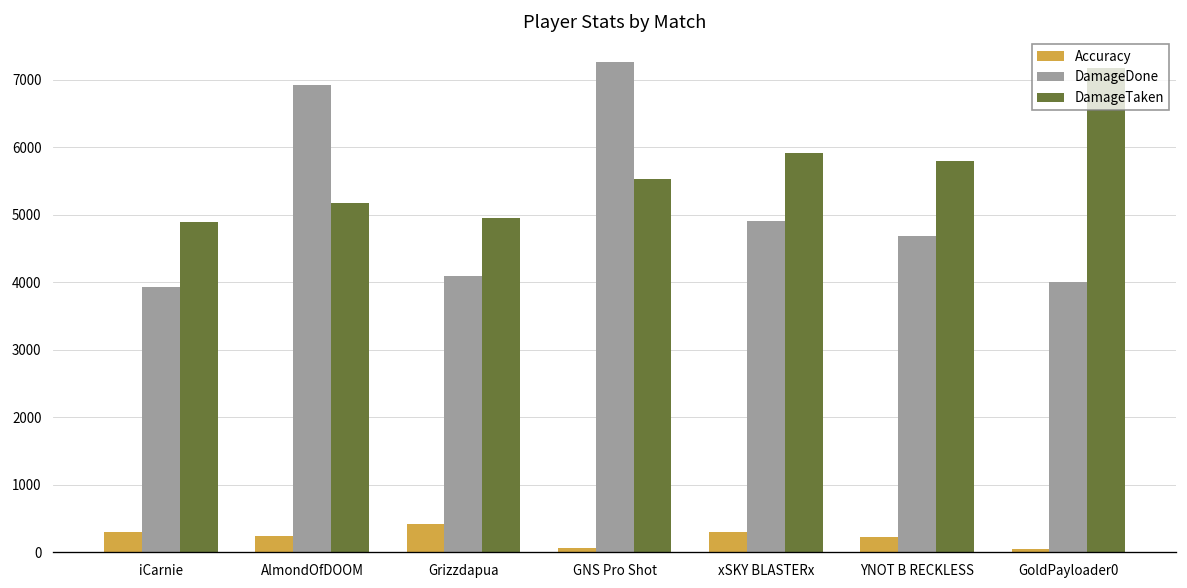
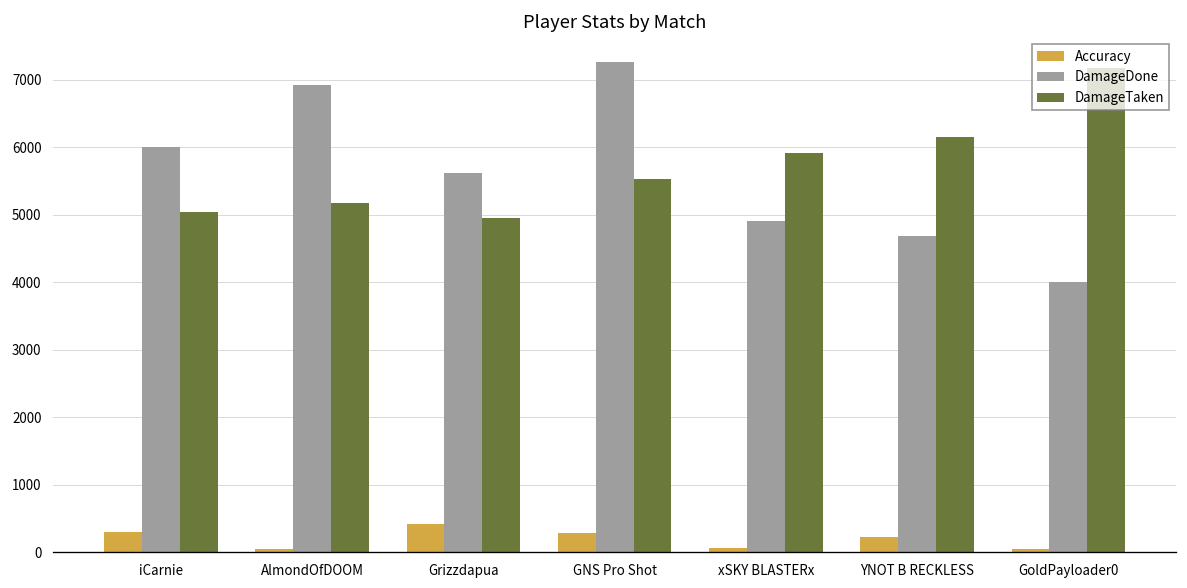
  {
    "Accuracy": {
      "iCarnie": 300,
-     "AlmondOfDOOM": 200,
+     "AlmondOfDOOM": 0,
      "Grizzdapua": 400,
-     "GNS Pro Shot": 100,
-     "xSKY BLASTERx": 300,
+     "GNS Pro Shot": 300,
+     "xSKY BLASTERx": 100,
      "YNOT B RECKLESS": 200,
      "GoldPayloader0": 0
    },
    "DamageDone": {
-     "iCarnie": 3900,
+     "iCarnie": 6000,
      "AlmondOfDOOM": 6900,
-     "Grizzdapua": 4100,
+     "Grizzdapua": 5600,
      "GNS Pro Shot": 7300,
      "xSKY BLASTERx": 4900,
      "YNOT B RECKLESS": 4700,
      "GoldPayloader0": 4000
    },
    "DamageTaken": {
-     "iCarnie": 4900,
+     "iCarnie": 5000,
      "AlmondOfDOOM": 5200,
      "Grizzdapua": 4900,
      "GNS Pro Shot": 5500,
      "xSKY BLASTERx": 5900,
-     "YNOT B RECKLESS": 5800
+     "YNOT B RECKLESS": 6200
    }
  }
